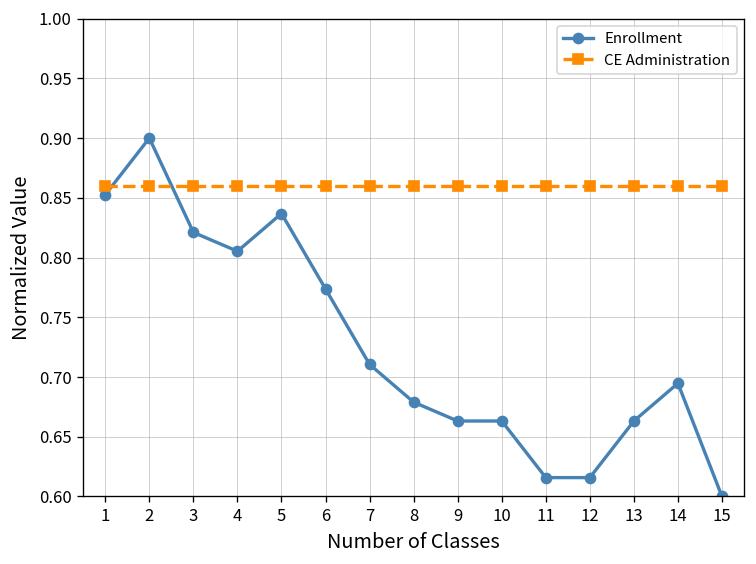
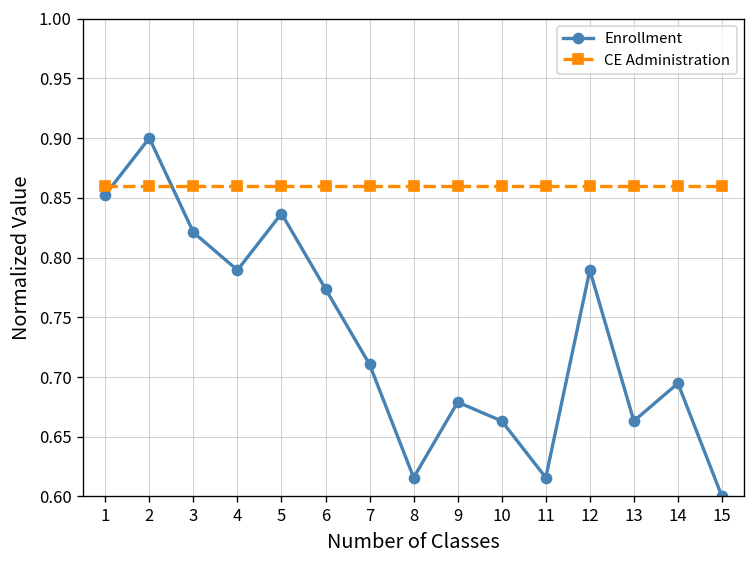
  {
    "Enrollment": {
      "1": 0.85,
      "2": 0.90,
      "3": 0.82,
-     "4": 0.81,
+     "4": 0.79,
      "5": 0.84,
      "6": 0.77,
      "7": 0.71,
-     "8": 0.68,
-     "9": 0.66,
+     "8": 0.62,
+     "9": 0.68,
      "10": 0.66,
      "11": 0.62,
-     "12": 0.62,
+     "12": 0.79,
      "13": 0.66,
      "14": 0.69,
      "15": 0.60
    },
    "CE Administration": {
      "1": 0.86,
      "2": 0.86,
      "3": 0.86,
      "4": 0.86,
      "5": 0.86,
      "6": 0.86,
      "7": 0.86,
      "8": 0.86,
      "9": 0.86,
      "10": 0.86,
      "11": 0.86,
      "12": 0.86,
      "13": 0.86,
      "14": 0.86,
      "15": 0.86
    }
  }
